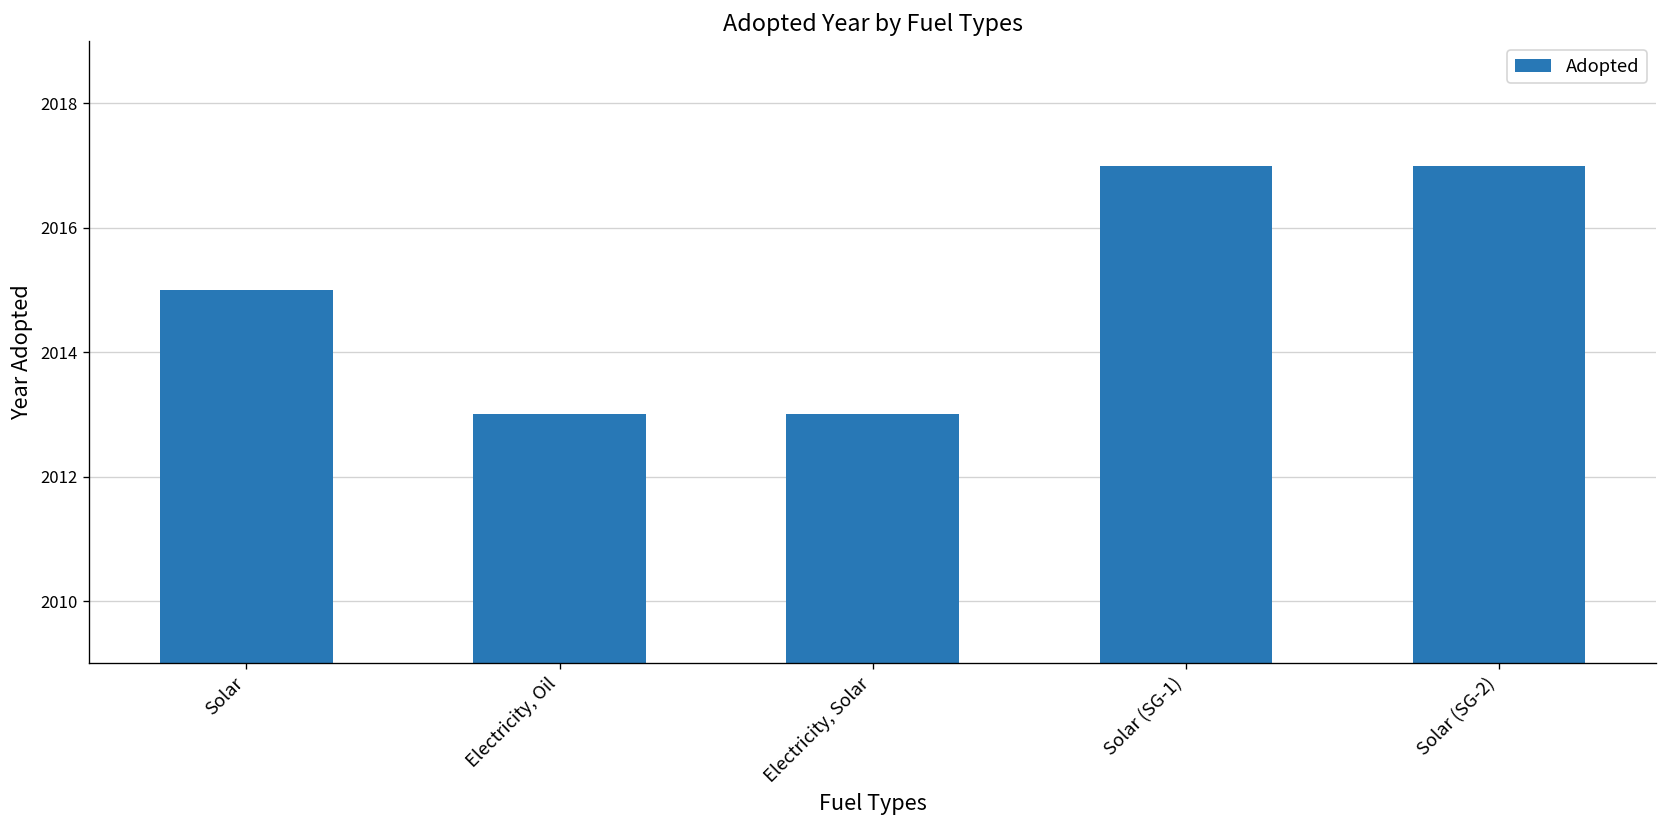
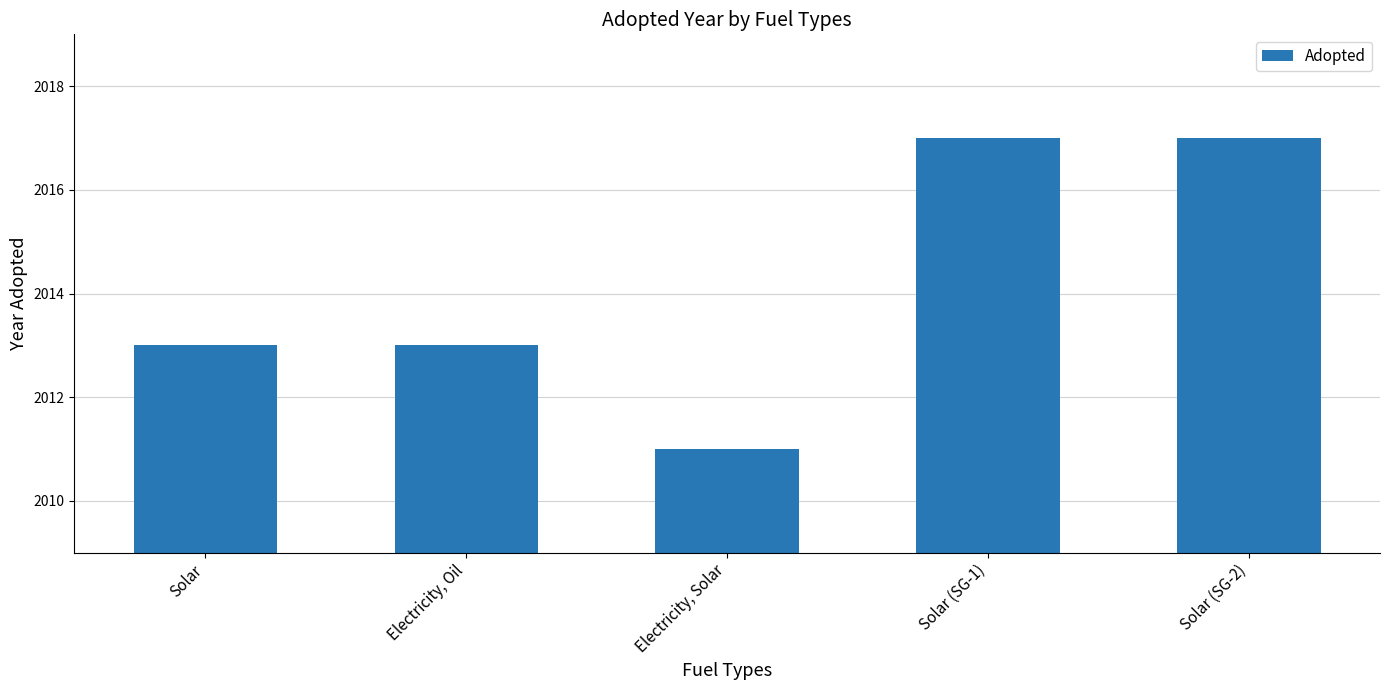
  {
-   "Solar": 2015,
+   "Solar": 2013,
    "Electricity, Oil": 2013,
-   "Electricity, Solar": 2013,
+   "Electricity, Solar": 2011,
    "Solar (SG-1)": 2017,
    "Solar (SG-2)": 2017
  }
